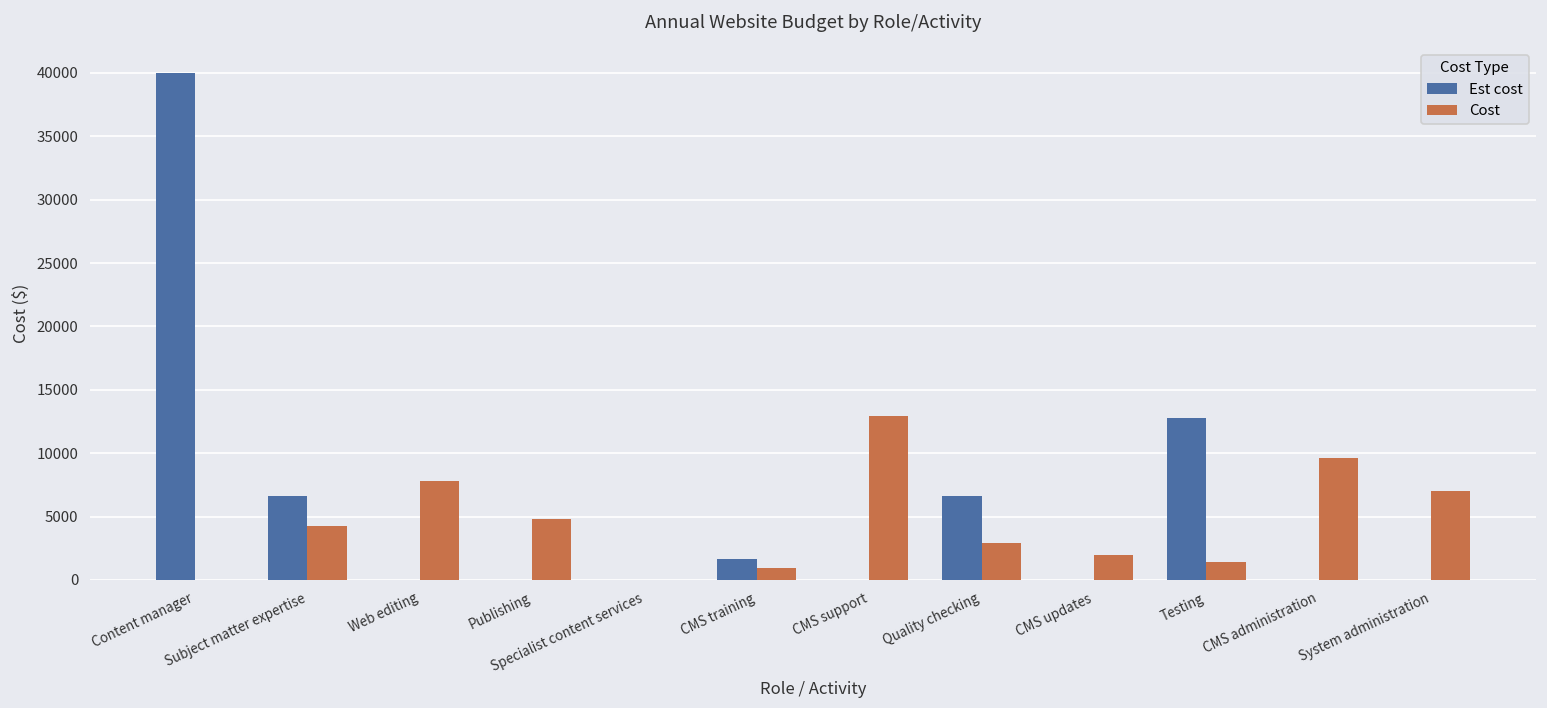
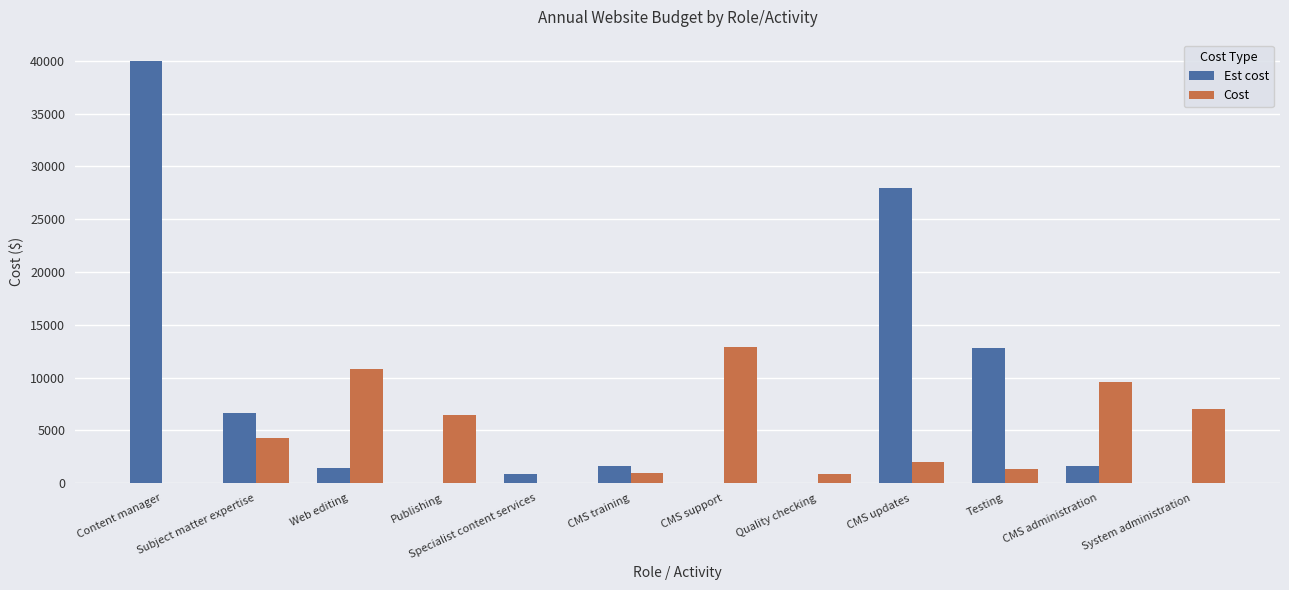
  {
    "Est cost": {
      "Content manager": 40000,
      "Subject matter expertise": 6600,
-     "Web editing": 0,
+     "Web editing": 1400,
      "Publishing": 0,
-     "Specialist content services": 0,
+     "Specialist content services": 900,
      "CMS training": 1700,
      "CMS support": 0,
-     "Quality checking": 6600,
-     "CMS updates": 0,
+     "Quality checking": 0,
+     "CMS updates": 27900,
      "Testing": 12800,
-     "CMS administration": 0,
+     "CMS administration": 1700,
      "System administration": 0
    },
    "Cost": {
      "Content manager": 0,
      "Subject matter expertise": 4300,
-     "Web editing": 7800,
-     "Publishing": 4800,
+     "Web editing": 10800,
+     "Publishing": 6400,
      "Specialist content services": 0,
      "CMS training": 1000,
      "CMS support": 12900,
-     "Quality checking": 2900,
+     "Quality checking": 900,
      "CMS updates": 2000,
      "Testing": 1400,
      "CMS administration": 9600,
      "System administration": 7000
    }
  }
